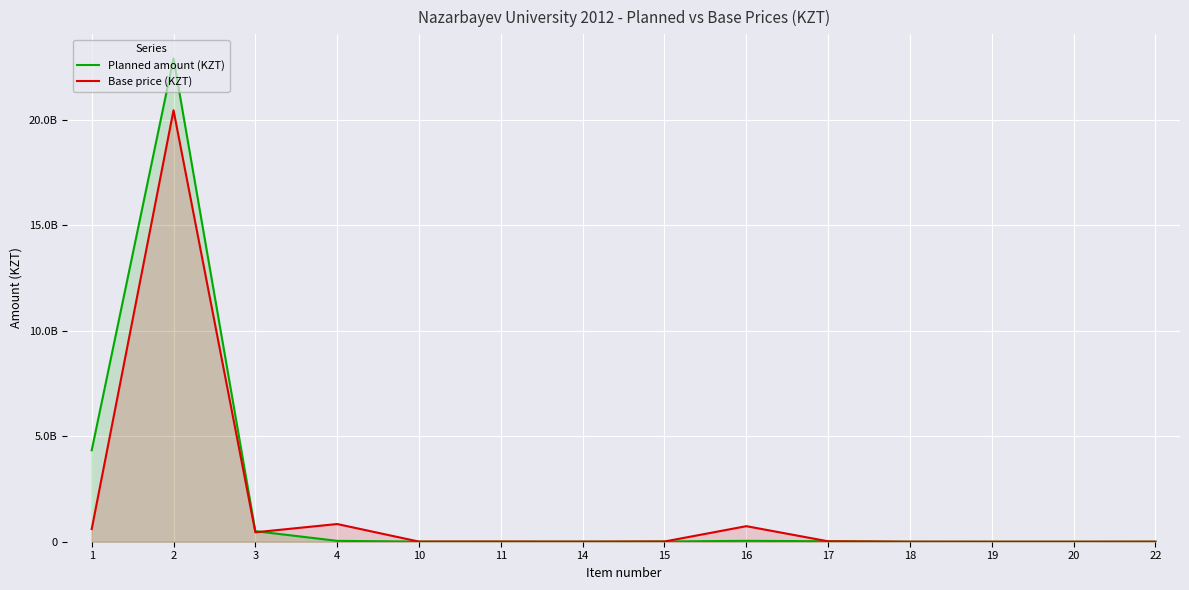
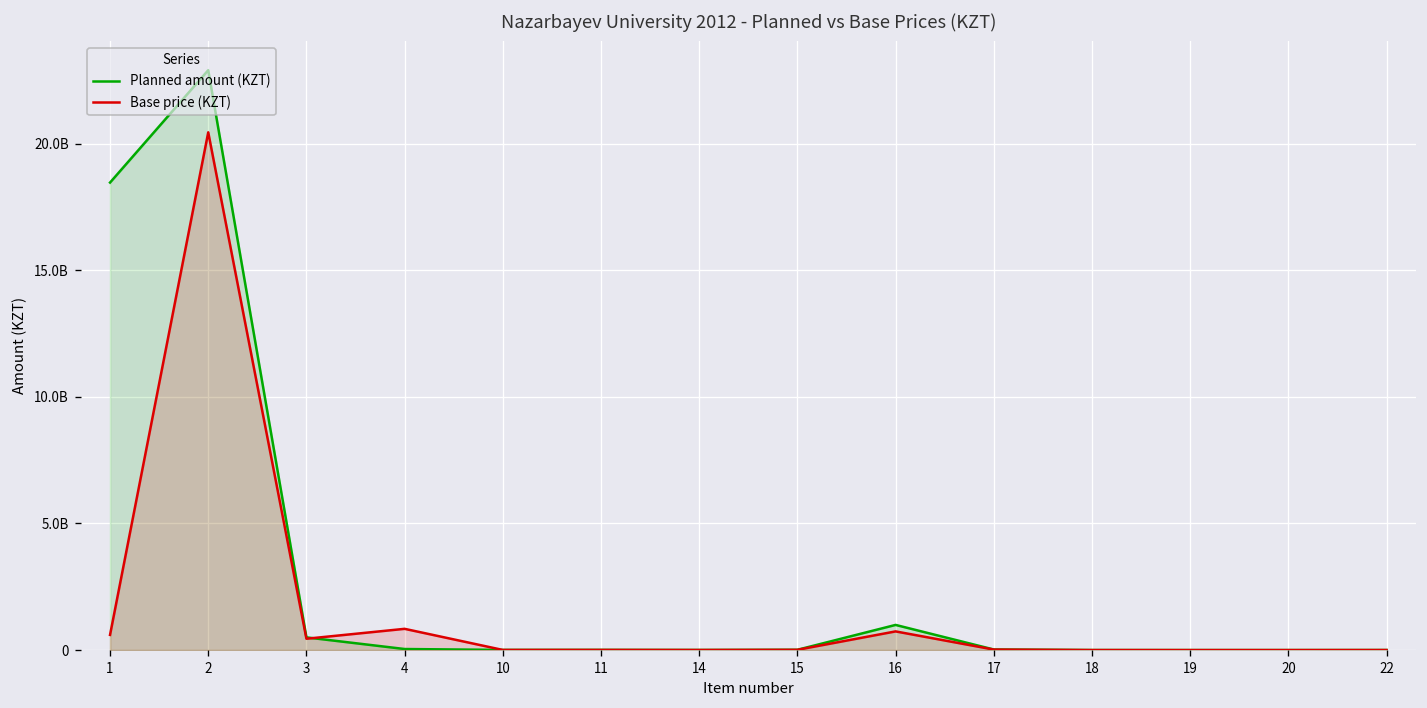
  {
    "Planned amount (KZT)": {
-     "1": 4300000000,
+     "1": 18500000000,
      "4": 0,
-     "16": 0
+     "16": 1000000000
    },
    "Base price (KZT)": {
      "1": 600000000,
      "2": 20500000000,
      "4": 800000000,
      "16": 700000000
    }
  }
